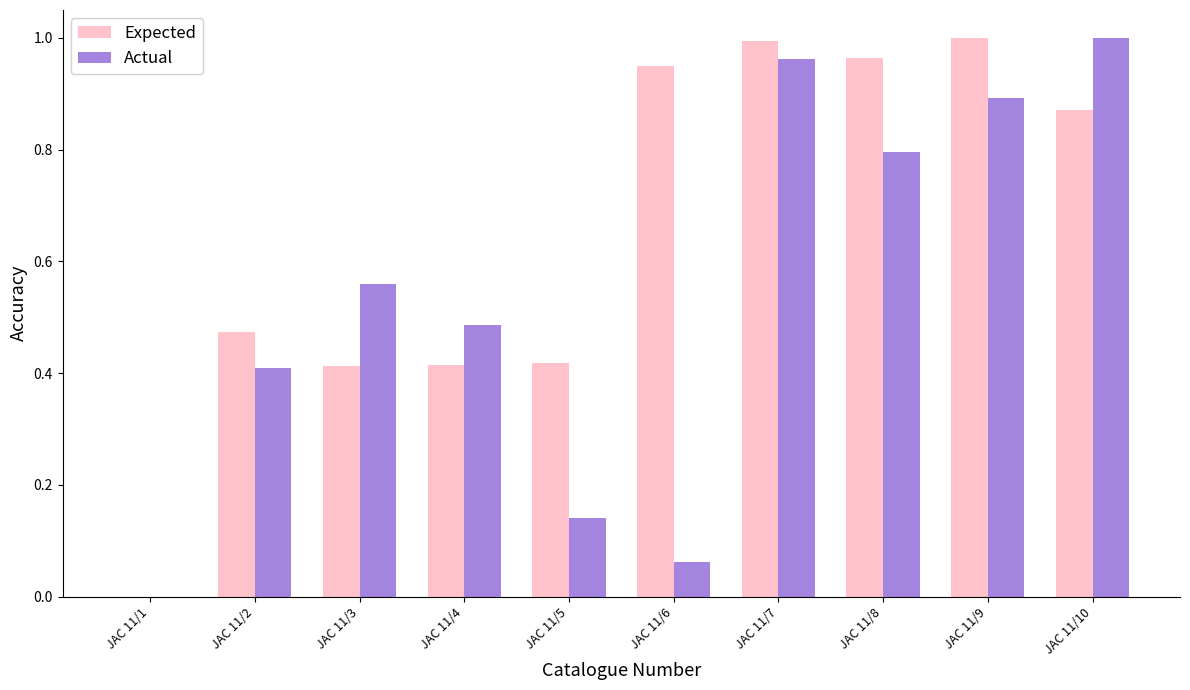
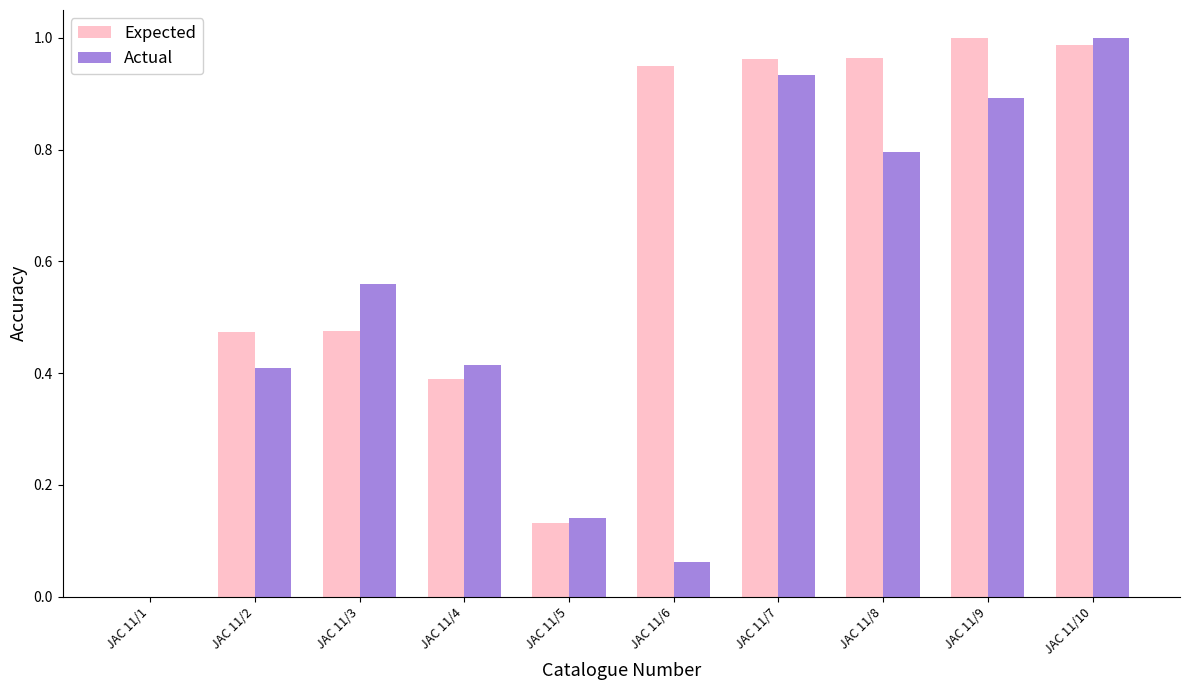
  {
    "Expected": {
      "JAC 11/1": 0.00,
      "JAC 11/2": 0.47,
-     "JAC 11/3": 0.41,
-     "JAC 11/4": 0.41,
-     "JAC 11/5": 0.42,
+     "JAC 11/3": 0.48,
+     "JAC 11/4": 0.39,
+     "JAC 11/5": 0.13,
      "JAC 11/6": 0.95,
-     "JAC 11/7": 0.99,
+     "JAC 11/7": 0.96,
      "JAC 11/8": 0.96,
      "JAC 11/9": 1.00,
-     "JAC 11/10": 0.87
+     "JAC 11/10": 0.99
    },
    "Actual": {
      "JAC 11/1": 0.00,
      "JAC 11/2": 0.41,
      "JAC 11/3": 0.56,
-     "JAC 11/4": 0.49,
+     "JAC 11/4": 0.41,
      "JAC 11/5": 0.14,
      "JAC 11/6": 0.06,
-     "JAC 11/7": 0.96,
+     "JAC 11/7": 0.93,
      "JAC 11/8": 0.80,
      "JAC 11/9": 0.89,
      "JAC 11/10": 1.00
    }
  }
